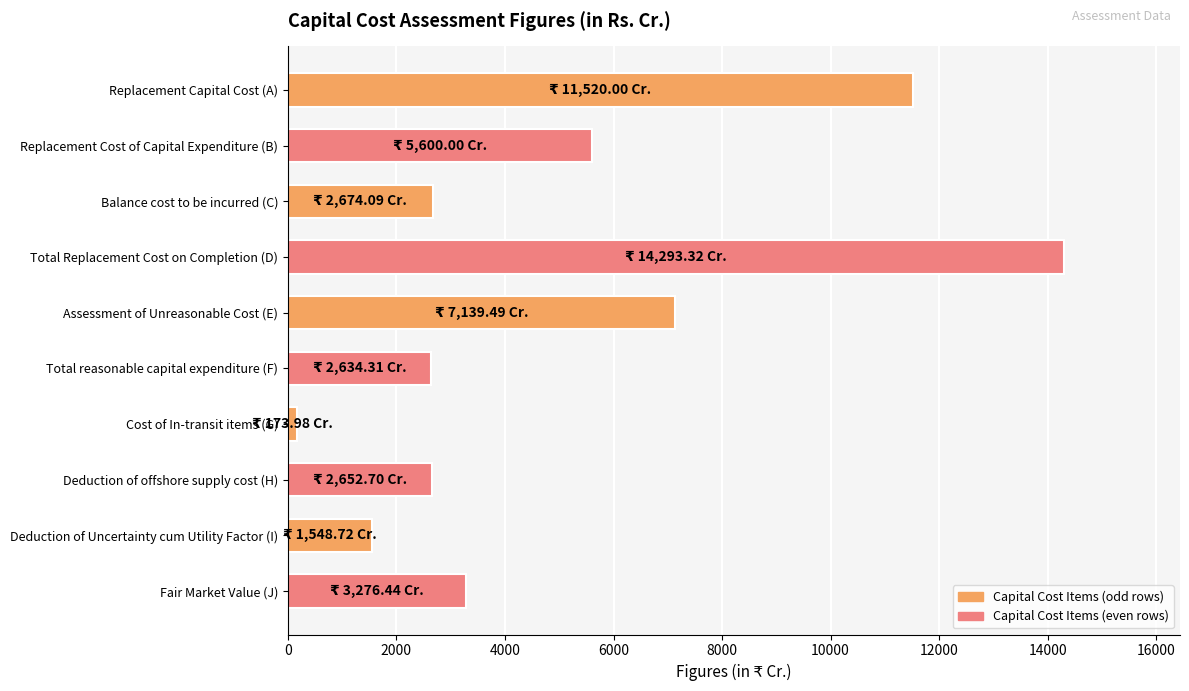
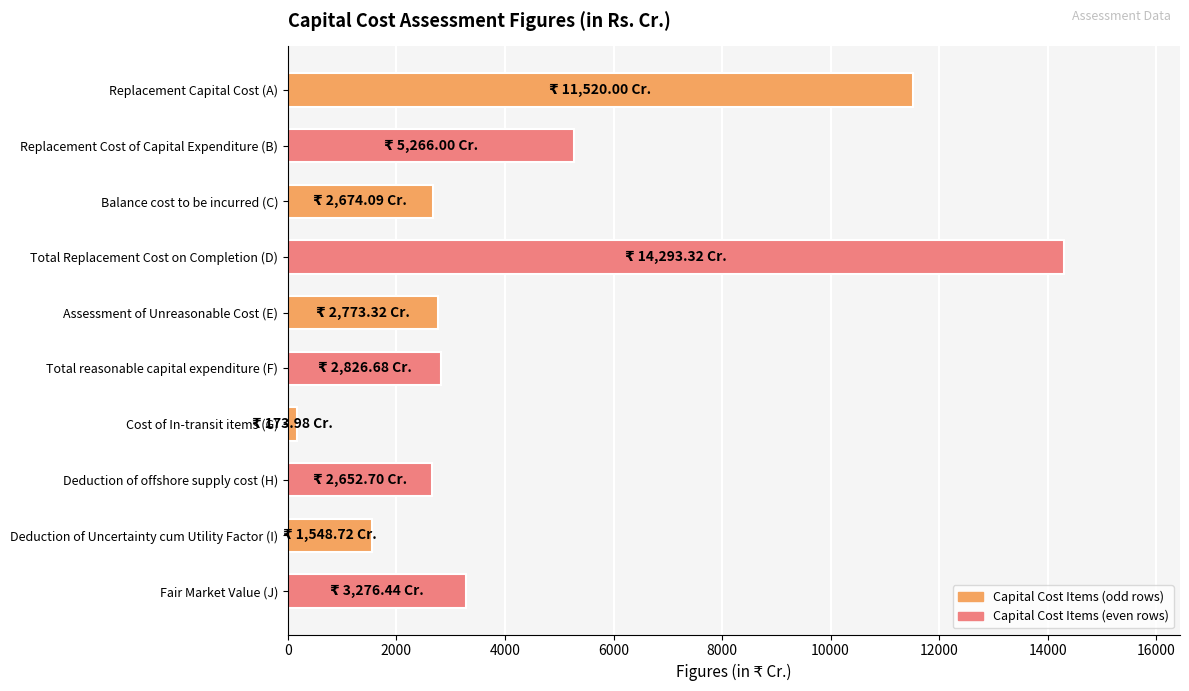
  {
    "Replacement Capital Cost (A)": "11,520.00",
-   "Replacement Cost of Capital Expenditure (B)": "5,600.00",
+   "Replacement Cost of Capital Expenditure (B)": "5,266.00",
    "Balance cost to be incurred (C)": "2,674.09",
    "Total Replacement Cost on Completion (D)": "14,293.32",
-   "Assessment of Unreasonable Cost (E)": "7,139.49",
-   "Total reasonable capital expenditure (F)": "2,634.31",
+   "Assessment of Unreasonable Cost (E)": "2,773.32",
+   "Total reasonable capital expenditure (F)": "2,826.68",
    "Cost of In-transit items (G)": "173.98",
    "Deduction of offshore supply cost (H)": "2,652.70",
    "Deduction of Uncertainty cum Utility Factor (I)": "1,548.72",
    "Fair Market Value (J)": "3,276.44"
  }
